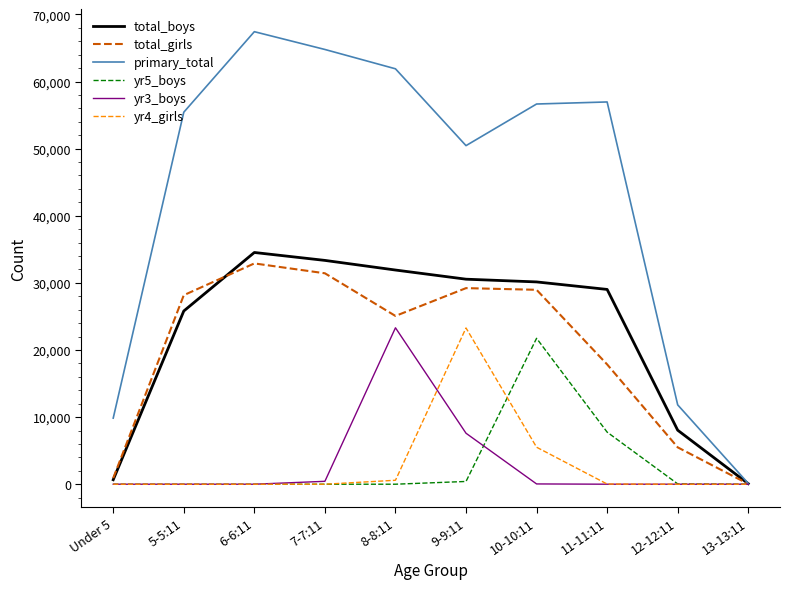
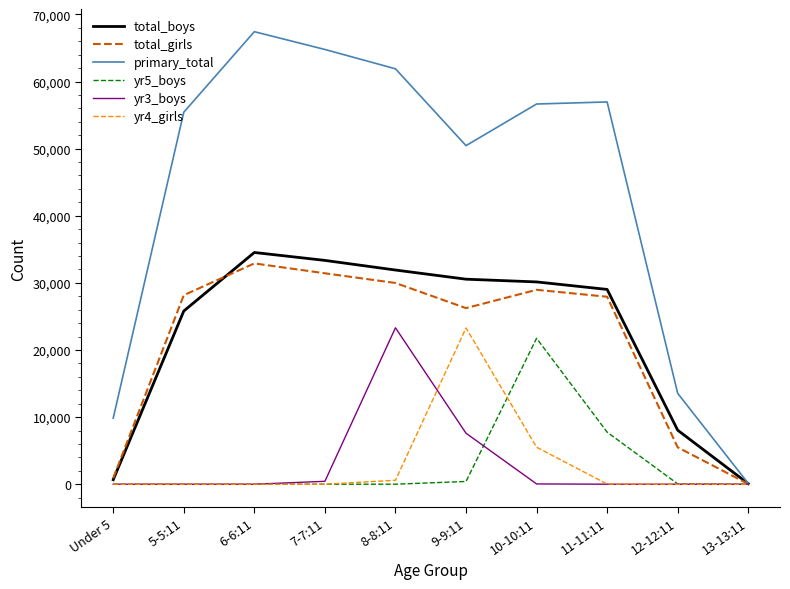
  {
    "total_boys": {
      "5-5:11": "26,000",
      "6-6:11": "35,000",
      "7-7:11": "33,000",
      "8-8:11": "32,000",
      "9-9:11": "31,000",
      "10-10:11": "30,000",
      "11-11:11": "29,000",
      "12-12:11": "8,000"
    },
    "total_girls": {
      "5-5:11": "28,000",
      "6-6:11": "33,000",
      "7-7:11": "31,000",
-     "8-8:11": "25,000",
-     "9-9:11": "29,000",
+     "8-8:11": "30,000",
+     "9-9:11": "26,000",
      "10-10:11": "29,000",
-     "11-11:11": "18,000",
+     "11-11:11": "28,000",
      "12-12:11": "5,000"
    },
    "primary_total": {
      "Under 5": "10,000",
      "5-5:11": "55,000",
      "6-6:11": "67,000",
      "7-7:11": "65,000",
      "8-8:11": "62,000",
      "9-9:11": "50,000",
      "10-10:11": "57,000",
      "11-11:11": "57,000",
-     "12-12:11": "12,000"
+     "12-12:11": "14,000"
    },
    "yr5_boys": {
      "8-8:11": "0",
      "9-9:11": "0",
      "10-10:11": "22,000",
      "11-11:11": "8,000"
    },
    "yr3_boys": {
      "7-7:11": "0",
      "8-8:11": "23,000",
      "9-9:11": "8,000",
      "10-10:11": "0"
    },
    "yr4_girls": {
      "8-8:11": "1,000",
      "9-9:11": "23,000",
      "10-10:11": "6,000"
    }
  }
